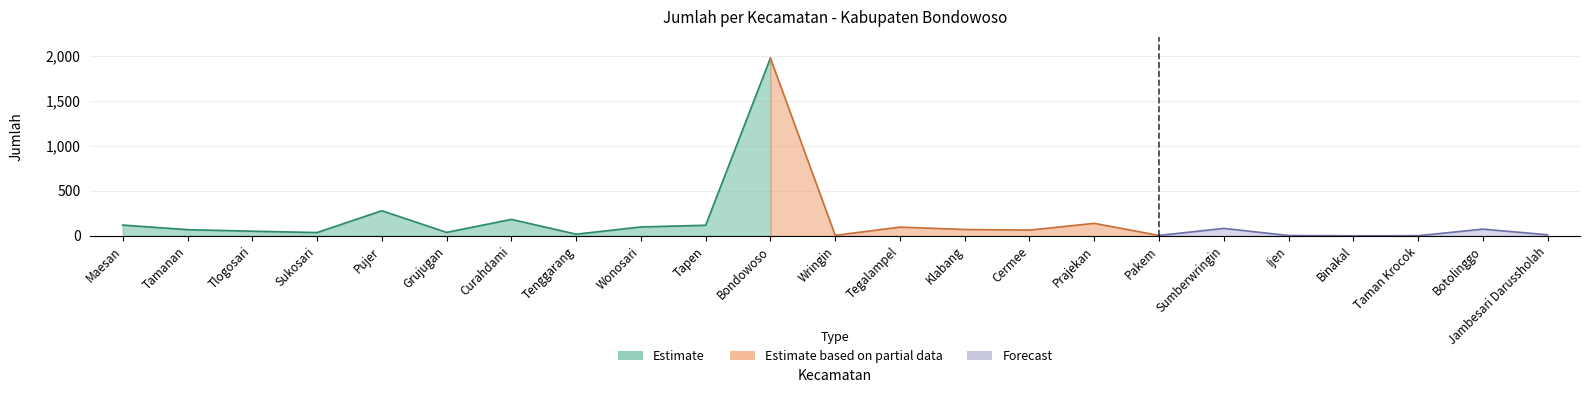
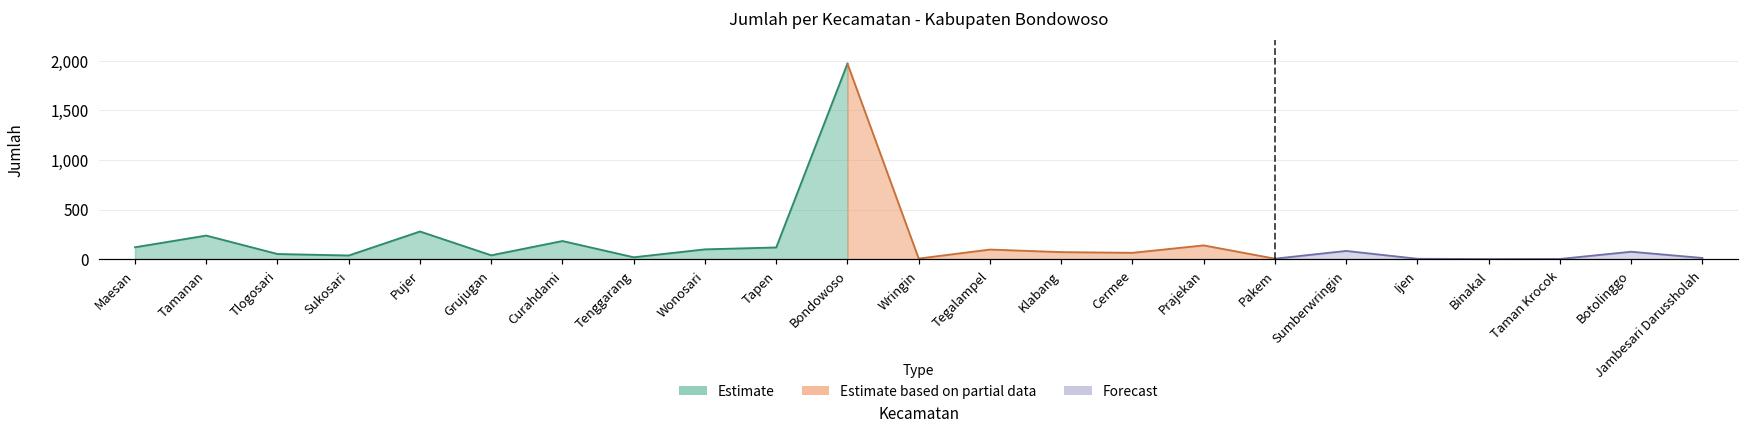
  {
    "Estimate": {
      "Maesan": 100,
-     "Tamanan": 100,
+     "Tamanan": 200,
      "Tlogosari": 100,
      "Sukosari": 0,
      "Pujer": 300,
      "Grujugan": 0,
      "Curahdami": 200,
      "Tenggarang": 0,
      "Wonosari": 100,
      "Tapen": 100
    },
    "Estimate based on partial data": {
      "Wringin": 0,
      "Tegalampel": 100,
      "Klabang": 100,
      "Cermee": 100,
      "Prajekan": 100
    },
    "Forecast": {
      "Sumberwringin": 100,
      "Ijen": 0,
      "Binakal": 0,
      "Taman Krocok": 0,
      "Botolinggo": 100,
      "Jambesari Darussholah": 0
    }
  }
